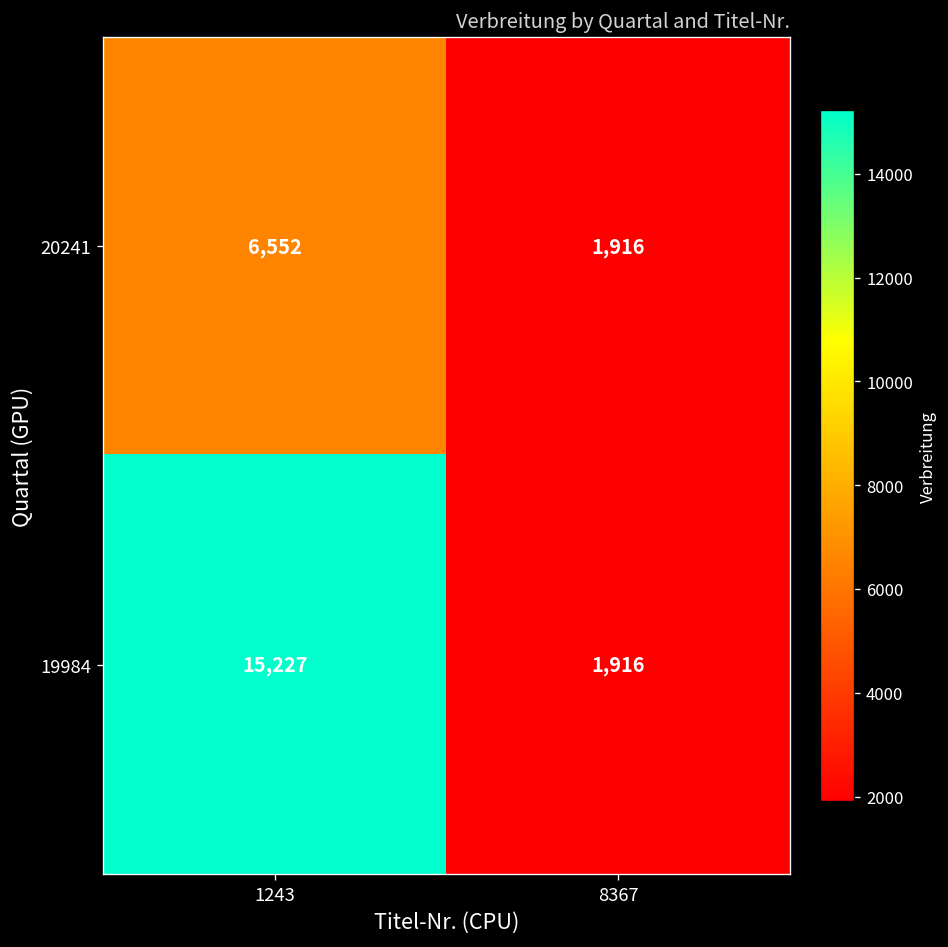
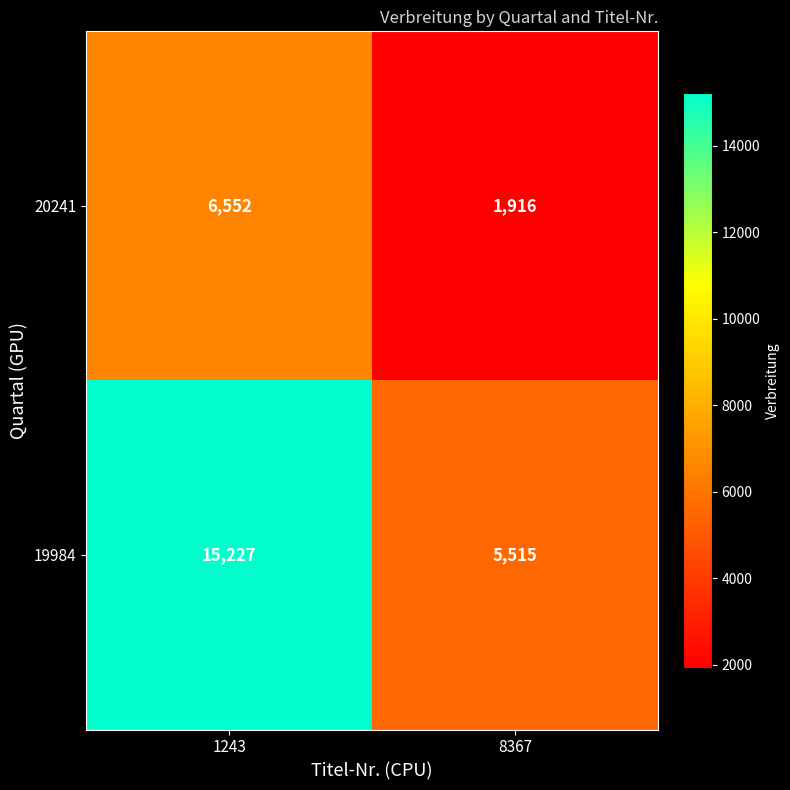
  {
    "20241": {
      "1243": "6,552",
      "8367": "1,916"
    },
    "19984": {
      "1243": "15,227",
-     "8367": "1,916"
+     "8367": "5,515"
    }
  }
